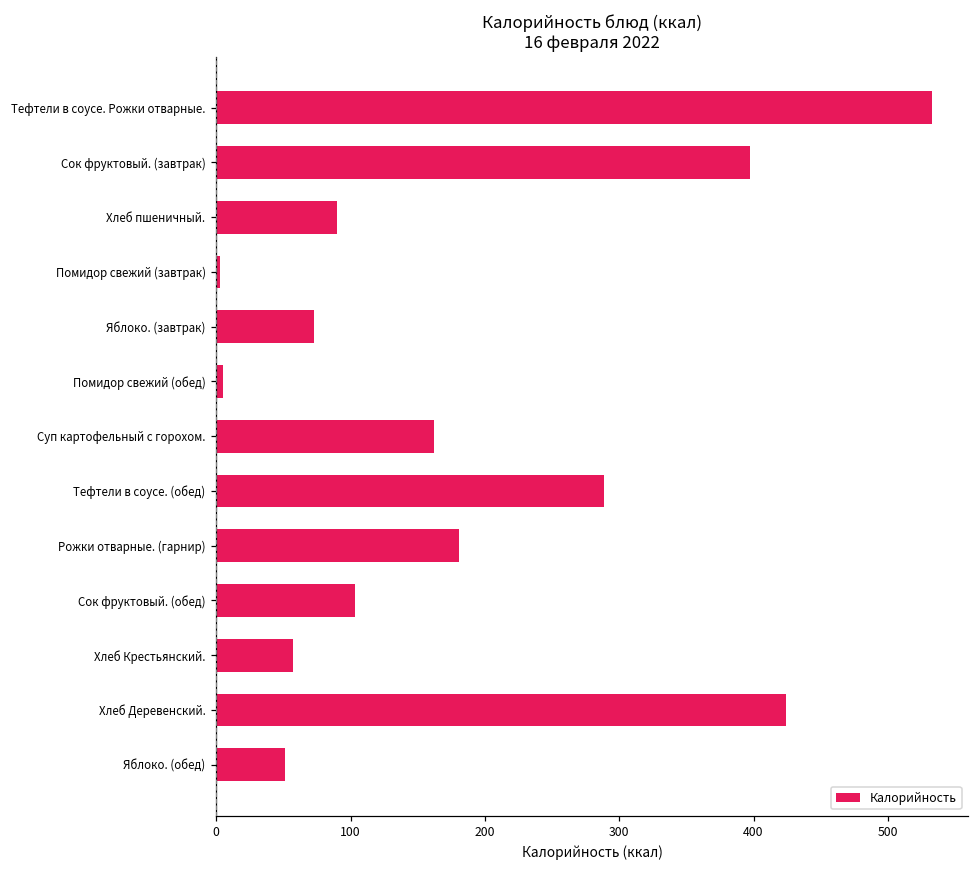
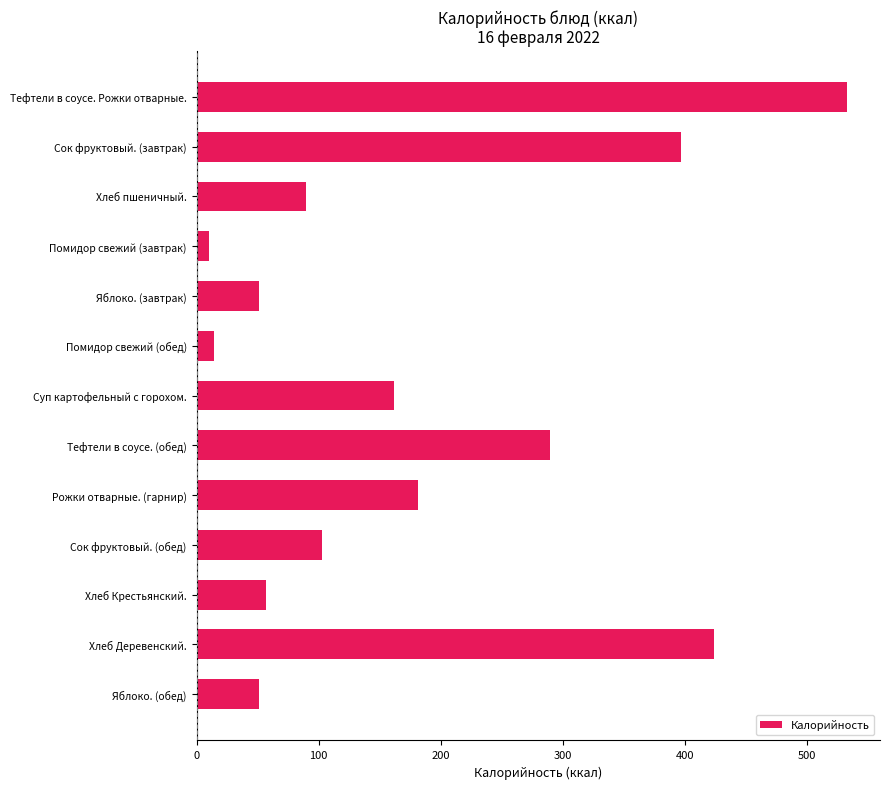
  {
    "Тефтели в соусе. Рожки отварные.": 533,
    "Сок фруктовый. (завтрак)": 397,
    "Хлеб пшеничный.": 90,
-   "Помидор свежий (завтрак)": 3,
-   "Яблоко. (завтрак)": 73,
-   "Помидор свежий (обед)": 5,
+   "Помидор свежий (завтрак)": 10,
+   "Яблоко. (завтрак)": 51,
+   "Помидор свежий (обед)": 14,
    "Суп картофельный с горохом.": 162,
    "Тефтели в соусе. (обед)": 289,
    "Рожки отварные. (гарнир)": 181,
    "Сок фруктовый. (обед)": 103,
    "Хлеб Крестьянский.": 57,
    "Хлеб Деревенский.": 424,
    "Яблоко. (обед)": 51
  }
